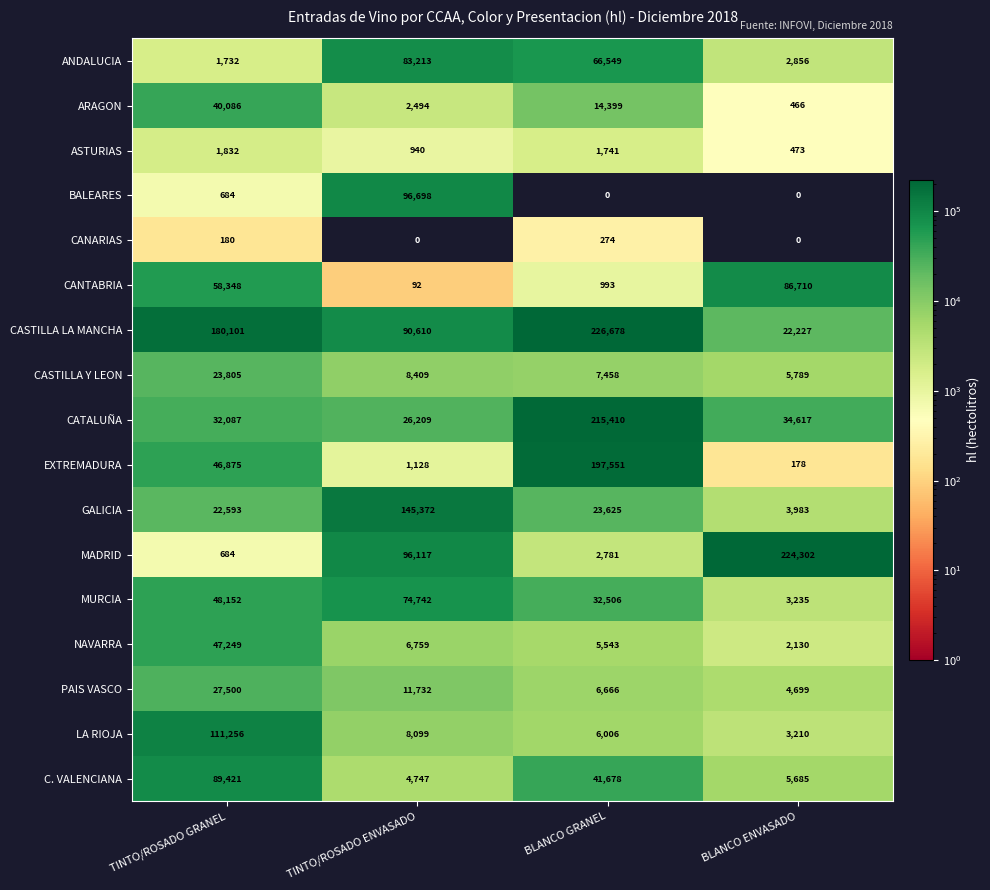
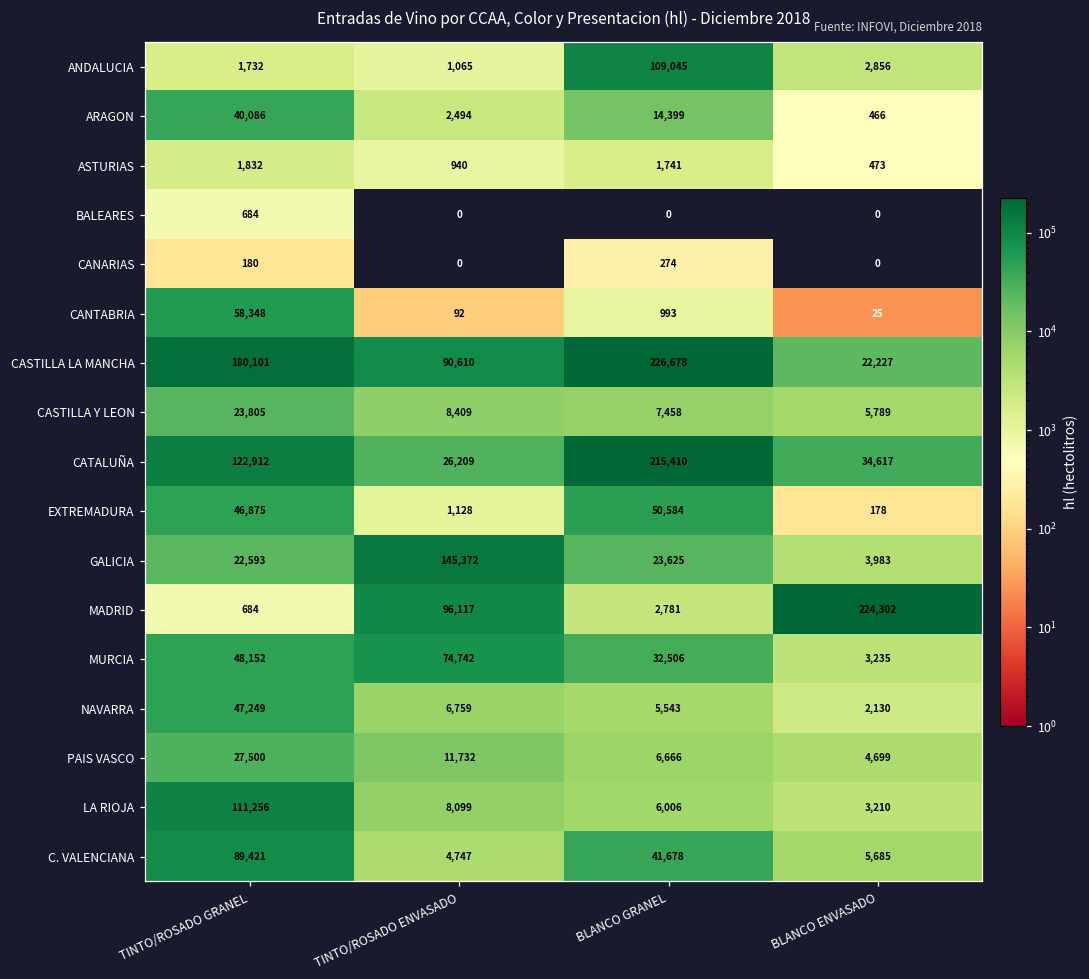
  {
    "ANDALUCIA": {
      "TINTO/ROSADO GRANEL": "1,732",
-     "TINTO/ROSADO ENVASADO": "83,213",
-     "BLANCO GRANEL": "66,549",
+     "TINTO/ROSADO ENVASADO": "1,065",
+     "BLANCO GRANEL": "109,045",
      "BLANCO ENVASADO": "2,856"
    },
    "ARAGON": {
      "TINTO/ROSADO GRANEL": "40,086",
      "TINTO/ROSADO ENVASADO": "2,494",
      "BLANCO GRANEL": "14,399",
      "BLANCO ENVASADO": "466"
    },
    "ASTURIAS": {
      "TINTO/ROSADO GRANEL": "1,832",
      "TINTO/ROSADO ENVASADO": "940",
      "BLANCO GRANEL": "1,741",
      "BLANCO ENVASADO": "473"
    },
    "BALEARES": {
      "TINTO/ROSADO GRANEL": "684",
-     "TINTO/ROSADO ENVASADO": "96,698",
+     "TINTO/ROSADO ENVASADO": "0",
      "BLANCO GRANEL": "0",
      "BLANCO ENVASADO": "0"
    },
    "CANARIAS": {
      "TINTO/ROSADO GRANEL": "180",
      "TINTO/ROSADO ENVASADO": "0",
      "BLANCO GRANEL": "274",
      "BLANCO ENVASADO": "0"
    },
    "CANTABRIA": {
      "TINTO/ROSADO GRANEL": "58,348",
      "TINTO/ROSADO ENVASADO": "92",
      "BLANCO GRANEL": "993",
-     "BLANCO ENVASADO": "86,710"
+     "BLANCO ENVASADO": "25"
    },
    "CASTILLA LA MANCHA": {
      "TINTO/ROSADO GRANEL": "180,101",
      "TINTO/ROSADO ENVASADO": "90,610",
      "BLANCO GRANEL": "226,678",
      "BLANCO ENVASADO": "22,227"
    },
    "CASTILLA Y LEON": {
      "TINTO/ROSADO GRANEL": "23,805",
      "TINTO/ROSADO ENVASADO": "8,409",
      "BLANCO GRANEL": "7,458",
      "BLANCO ENVASADO": "5,789"
    },
    "CATALUÑA": {
-     "TINTO/ROSADO GRANEL": "32,087",
+     "TINTO/ROSADO GRANEL": "122,912",
      "TINTO/ROSADO ENVASADO": "26,209",
      "BLANCO GRANEL": "215,410",
      "BLANCO ENVASADO": "34,617"
    },
    "EXTREMADURA": {
      "TINTO/ROSADO GRANEL": "46,875",
      "TINTO/ROSADO ENVASADO": "1,128",
-     "BLANCO GRANEL": "197,551",
+     "BLANCO GRANEL": "50,584",
      "BLANCO ENVASADO": "178"
    },
    "GALICIA": {
      "TINTO/ROSADO GRANEL": "22,593",
      "TINTO/ROSADO ENVASADO": "145,372",
      "BLANCO GRANEL": "23,625",
      "BLANCO ENVASADO": "3,983"
    },
    "MADRID": {
      "TINTO/ROSADO GRANEL": "684",
      "TINTO/ROSADO ENVASADO": "96,117",
      "BLANCO GRANEL": "2,781",
      "BLANCO ENVASADO": "224,302"
    },
    "MURCIA": {
      "TINTO/ROSADO GRANEL": "48,152",
      "TINTO/ROSADO ENVASADO": "74,742",
      "BLANCO GRANEL": "32,506",
      "BLANCO ENVASADO": "3,235"
    },
    "NAVARRA": {
      "TINTO/ROSADO GRANEL": "47,249",
      "TINTO/ROSADO ENVASADO": "6,759",
      "BLANCO GRANEL": "5,543",
      "BLANCO ENVASADO": "2,130"
    },
    "PAIS VASCO": {
      "TINTO/ROSADO GRANEL": "27,500",
      "TINTO/ROSADO ENVASADO": "11,732",
      "BLANCO GRANEL": "6,666",
      "BLANCO ENVASADO": "4,699"
    },
    "LA RIOJA": {
      "TINTO/ROSADO GRANEL": "111,256",
      "TINTO/ROSADO ENVASADO": "8,099",
      "BLANCO GRANEL": "6,006",
      "BLANCO ENVASADO": "3,210"
    },
    "C. VALENCIANA": {
      "TINTO/ROSADO GRANEL": "89,421",
      "TINTO/ROSADO ENVASADO": "4,747",
      "BLANCO GRANEL": "41,678",
      "BLANCO ENVASADO": "5,685"
    }
  }
